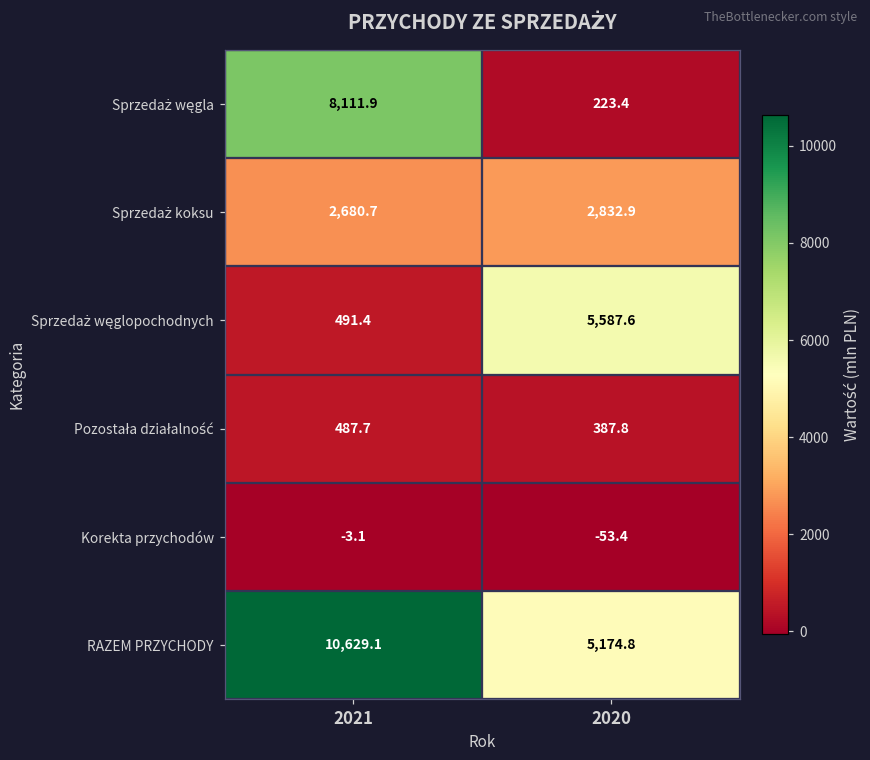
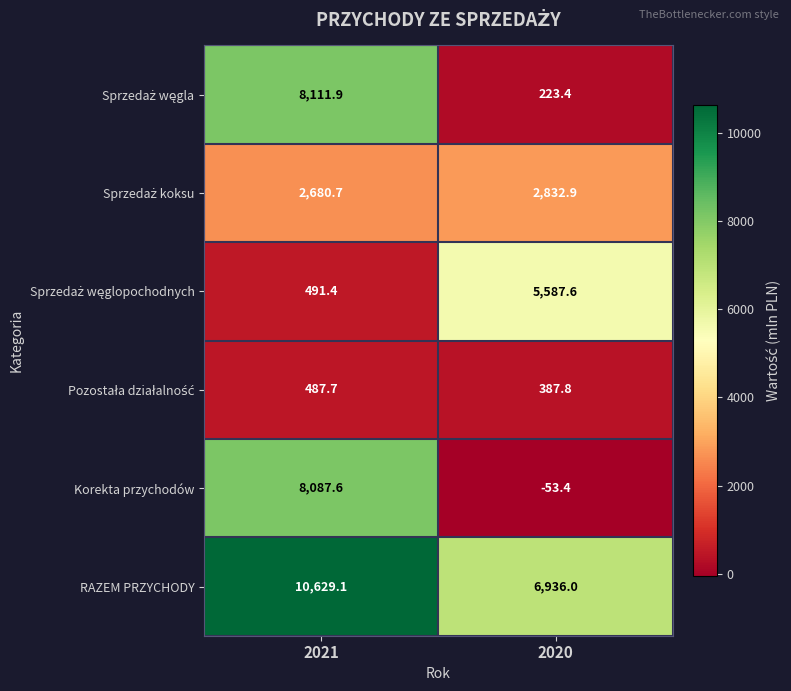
  {
    "Sprzedaż węgla": {
      "2021": "8,111.9",
      "2020": "223.4"
    },
    "Sprzedaż koksu": {
      "2021": "2,680.7",
      "2020": "2,832.9"
    },
    "Sprzedaż węglopochodnych": {
      "2021": "491.4",
      "2020": "5,587.6"
    },
    "Pozostała działalność": {
      "2021": "487.7",
      "2020": "387.8"
    },
    "Korekta przychodów": {
-     "2021": "-3.1",
+     "2021": "8,087.6",
      "2020": "-53.4"
    },
    "RAZEM PRZYCHODY": {
      "2021": "10,629.1",
-     "2020": "5,174.8"
+     "2020": "6,936.0"
    }
  }
